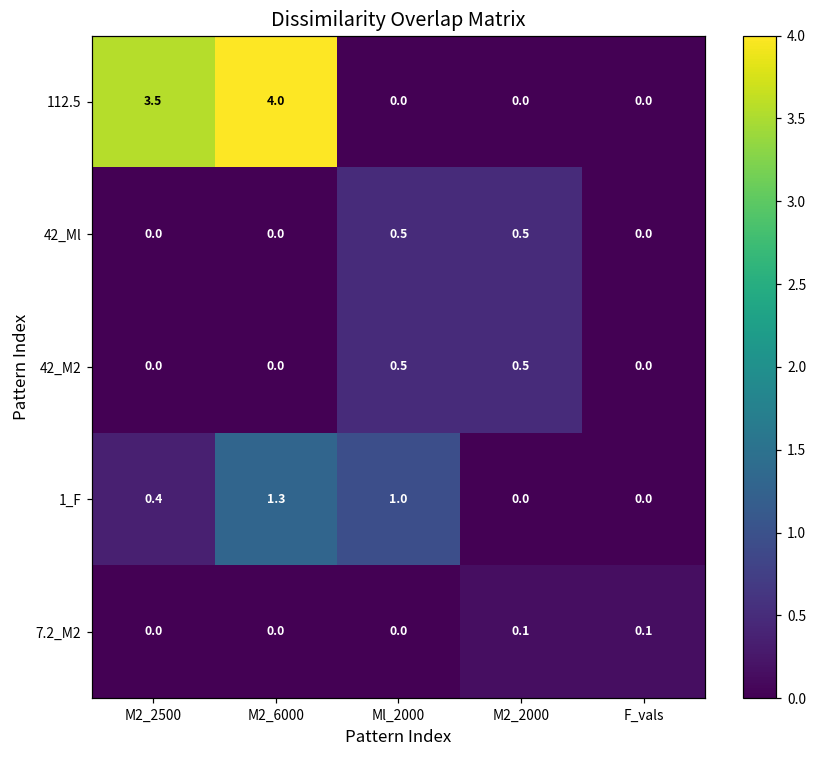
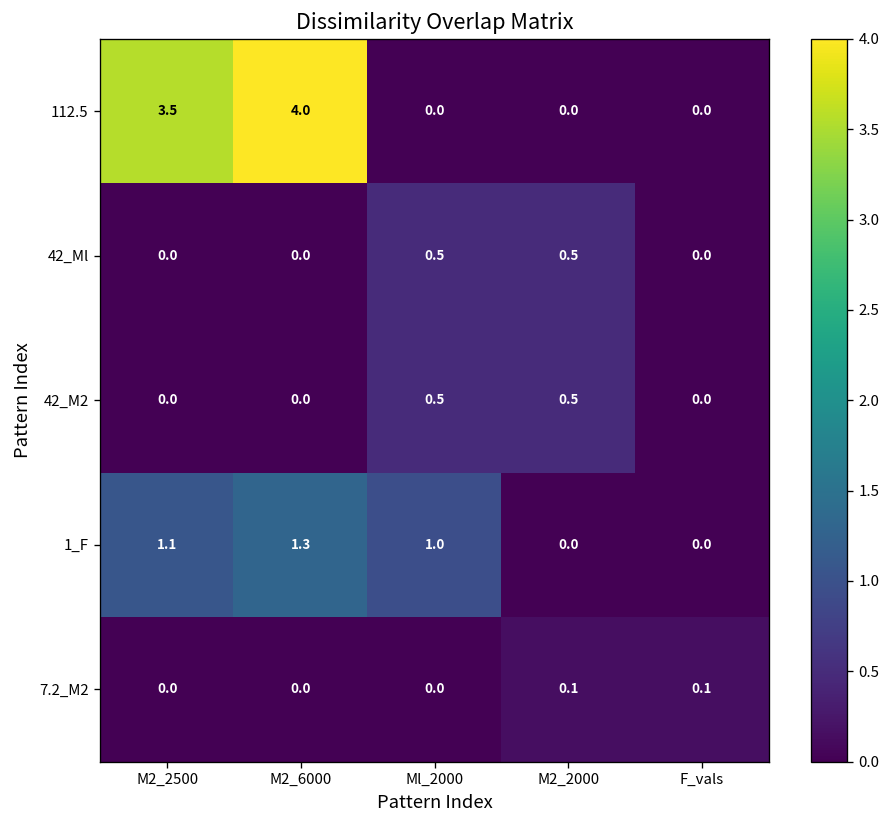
  {
    "112.5": {
      "M2_2500": 3.5,
      "M2_6000": 4.0,
      "Ml_2000": 0.0,
      "M2_2000": 0.0,
      "F_vals": 0.0
    },
    "42_Ml": {
      "M2_2500": 0.0,
      "M2_6000": 0.0,
      "Ml_2000": 0.5,
      "M2_2000": 0.5,
      "F_vals": 0.0
    },
    "42_M2": {
      "M2_2500": 0.0,
      "M2_6000": 0.0,
      "Ml_2000": 0.5,
      "M2_2000": 0.5,
      "F_vals": 0.0
    },
    "1_F": {
-     "M2_2500": 0.4,
+     "M2_2500": 1.1,
      "M2_6000": 1.3,
      "Ml_2000": 1.0,
      "M2_2000": 0.0,
      "F_vals": 0.0
    },
    "7.2_M2": {
      "M2_2500": 0.0,
      "M2_6000": 0.0,
      "Ml_2000": 0.0,
      "M2_2000": 0.1,
      "F_vals": 0.1
    }
  }
